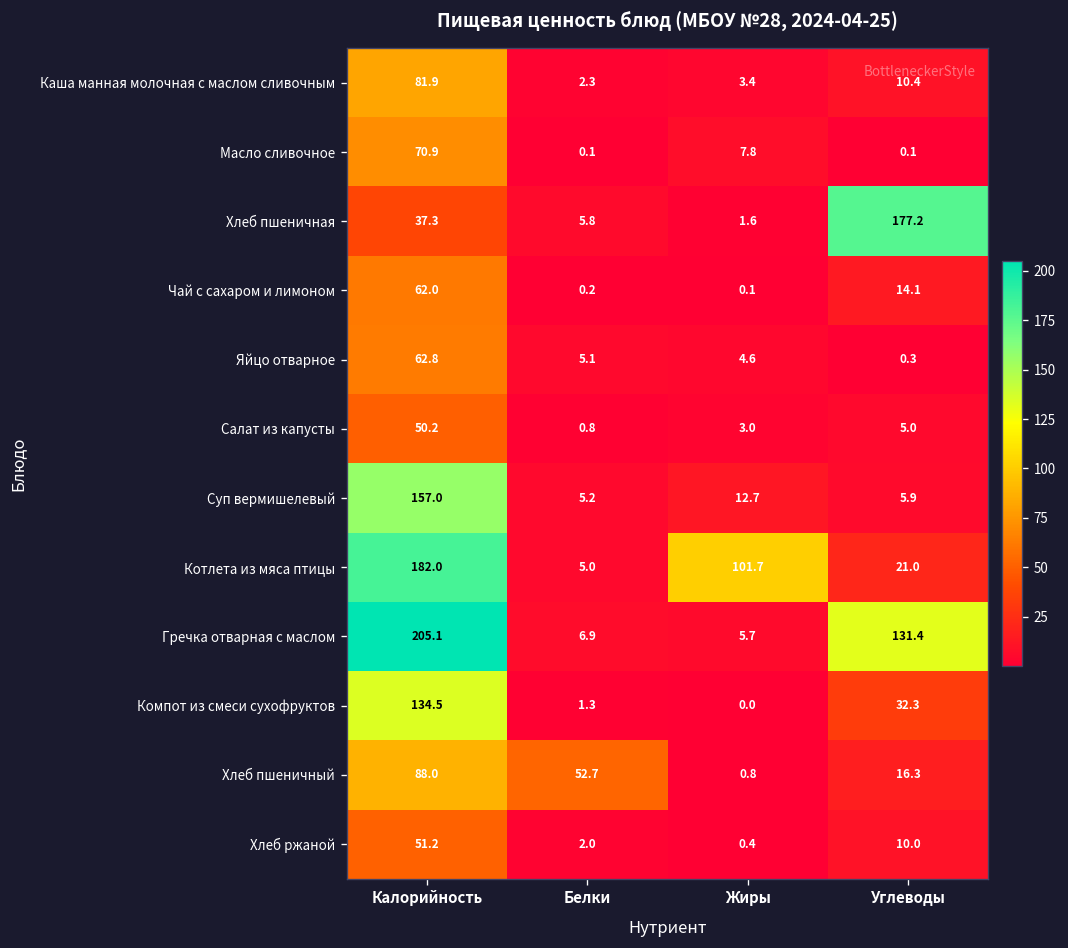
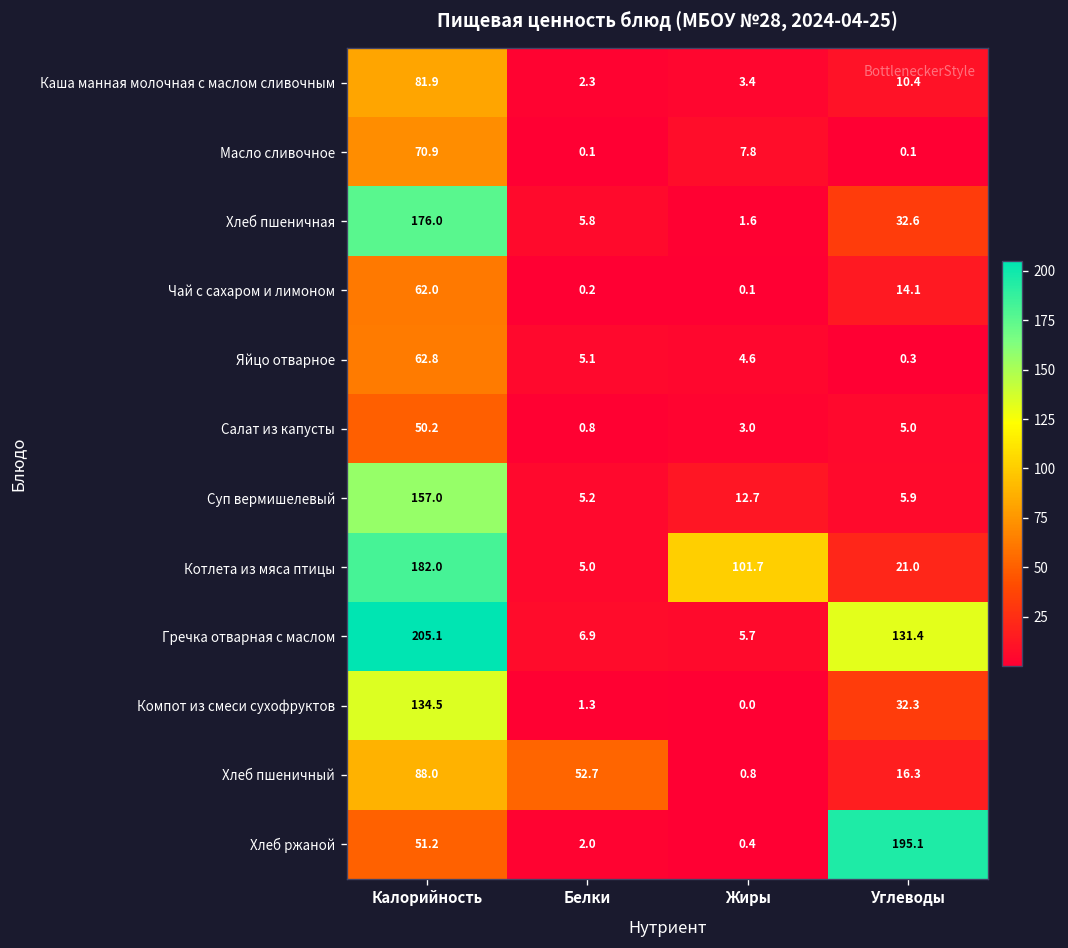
  {
    "Каша манная молочная с маслом сливочным": {
      "Калорийность": 81.9,
      "Белки": 2.3,
      "Жиры": 3.4
    },
    "Масло сливочное": {
      "Калорийность": 70.9,
      "Белки": 0.1,
      "Жиры": 7.8,
      "Углеводы": 0.1
    },
    "Хлеб пшеничная": {
-     "Калорийность": 37.3,
+     "Калорийность": 176.0,
      "Белки": 5.8,
      "Жиры": 1.6,
-     "Углеводы": 177.2
+     "Углеводы": 32.6
    },
    "Чай с сахаром и лимоном": {
      "Калорийность": 62.0,
      "Белки": 0.2,
      "Жиры": 0.1,
      "Углеводы": 14.1
    },
    "Яйцо отварное": {
      "Калорийность": 62.8,
      "Белки": 5.1,
      "Жиры": 4.6,
      "Углеводы": 0.3
    },
    "Салат из капусты": {
      "Калорийность": 50.2,
      "Белки": 0.8,
      "Жиры": 3.0,
      "Углеводы": 5.0
    },
    "Суп вермишелевый": {
      "Калорийность": 157.0,
      "Белки": 5.2,
      "Жиры": 12.7,
      "Углеводы": 5.9
    },
    "Котлета из мяса птицы": {
      "Калорийность": 182.0,
      "Белки": 5.0,
      "Жиры": 101.7,
      "Углеводы": 21.0
    },
    "Гречка отварная с маслом": {
      "Калорийность": 205.1,
      "Белки": 6.9,
      "Жиры": 5.7,
      "Углеводы": 131.4
    },
    "Компот из смеси сухофруктов": {
      "Калорийность": 134.5,
      "Белки": 1.3,
      "Жиры": 0.0,
      "Углеводы": 32.3
    },
    "Хлеб пшеничный": {
      "Калорийность": 88.0,
      "Белки": 52.7,
      "Жиры": 0.8,
      "Углеводы": 16.3
    },
    "Хлеб ржаной": {
      "Калорийность": 51.2,
      "Белки": 2.0,
      "Жиры": 0.4,
-     "Углеводы": 10.0
+     "Углеводы": 195.1
    }
  }
